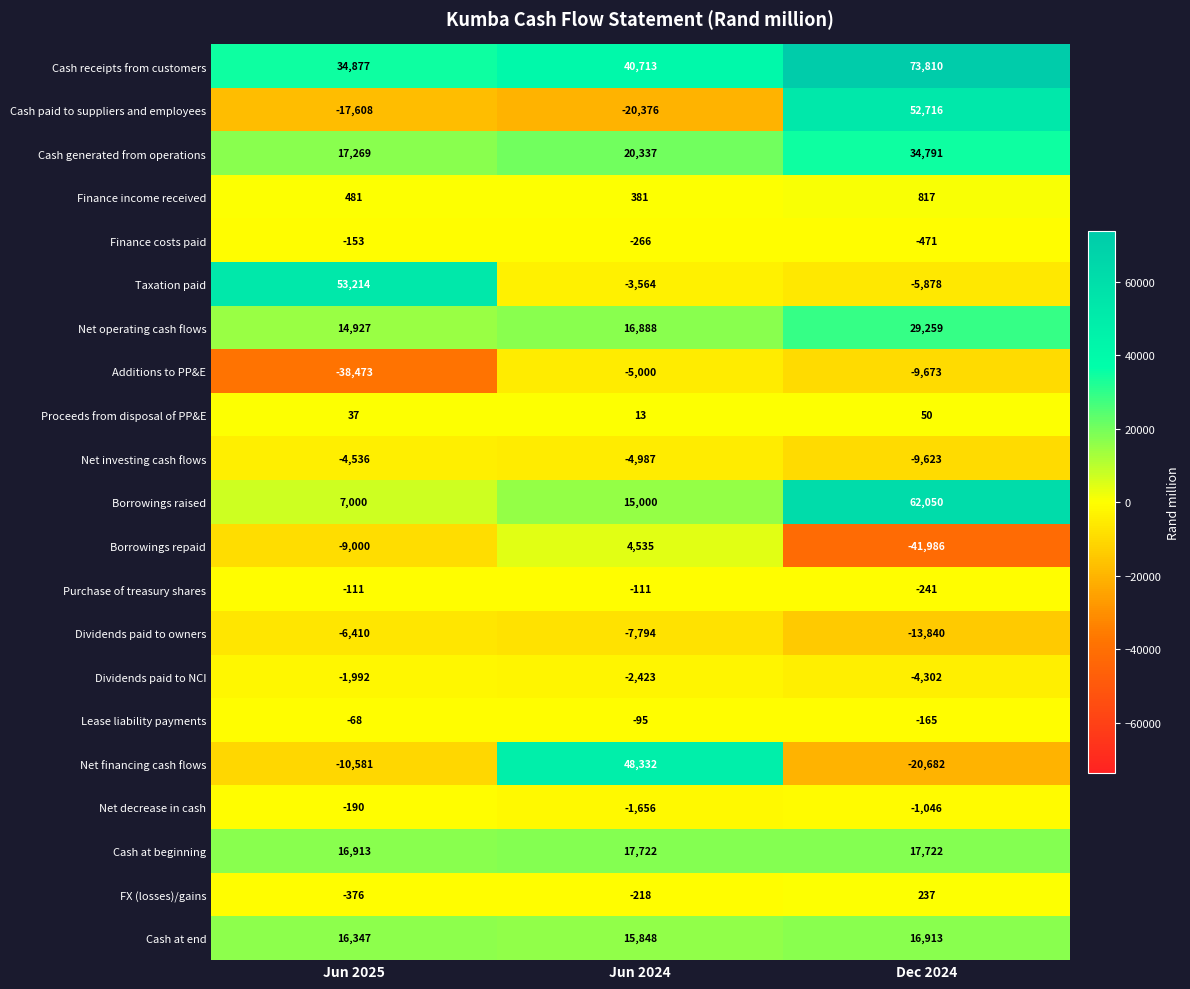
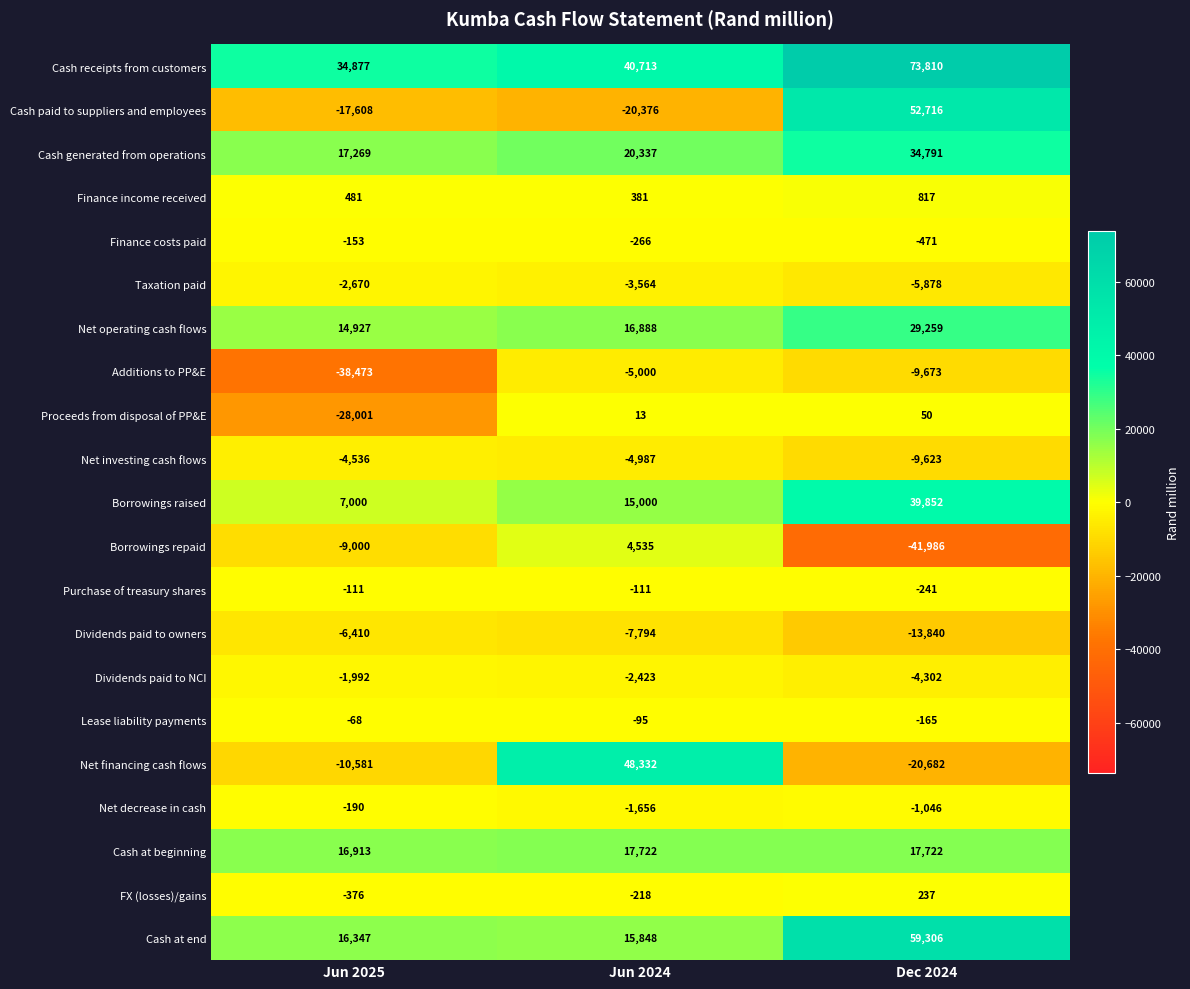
  {
    "Cash receipts from customers": {
      "Jun 2025": "34,877",
      "Jun 2024": "40,713",
      "Dec 2024": "73,810"
    },
    "Cash paid to suppliers and employees": {
      "Jun 2025": "-17,608",
      "Jun 2024": "-20,376",
      "Dec 2024": "52,716"
    },
    "Cash generated from operations": {
      "Jun 2025": "17,269",
      "Jun 2024": "20,337",
      "Dec 2024": "34,791"
    },
    "Finance income received": {
      "Jun 2025": "481",
      "Jun 2024": "381",
      "Dec 2024": "817"
    },
    "Finance costs paid": {
      "Jun 2025": "-153",
      "Jun 2024": "-266",
      "Dec 2024": "-471"
    },
    "Taxation paid": {
-     "Jun 2025": "53,214",
+     "Jun 2025": "-2,670",
      "Jun 2024": "-3,564",
      "Dec 2024": "-5,878"
    },
    "Net operating cash flows": {
      "Jun 2025": "14,927",
      "Jun 2024": "16,888",
      "Dec 2024": "29,259"
    },
    "Additions to PP&E": {
      "Jun 2025": "-38,473",
      "Jun 2024": "-5,000",
      "Dec 2024": "-9,673"
    },
    "Proceeds from disposal of PP&E": {
-     "Jun 2025": "37",
+     "Jun 2025": "-28,001",
      "Jun 2024": "13",
      "Dec 2024": "50"
    },
    "Net investing cash flows": {
      "Jun 2025": "-4,536",
      "Jun 2024": "-4,987",
      "Dec 2024": "-9,623"
    },
    "Borrowings raised": {
      "Jun 2025": "7,000",
      "Jun 2024": "15,000",
-     "Dec 2024": "62,050"
+     "Dec 2024": "39,852"
    },
    "Borrowings repaid": {
      "Jun 2025": "-9,000",
      "Jun 2024": "4,535",
      "Dec 2024": "-41,986"
    },
    "Purchase of treasury shares": {
      "Jun 2025": "-111",
      "Jun 2024": "-111",
      "Dec 2024": "-241"
    },
    "Dividends paid to owners": {
      "Jun 2025": "-6,410",
      "Jun 2024": "-7,794",
      "Dec 2024": "-13,840"
    },
    "Dividends paid to NCI": {
      "Jun 2025": "-1,992",
      "Jun 2024": "-2,423",
      "Dec 2024": "-4,302"
    },
    "Lease liability payments": {
      "Jun 2025": "-68",
      "Jun 2024": "-95",
      "Dec 2024": "-165"
    },
    "Net financing cash flows": {
      "Jun 2025": "-10,581",
      "Jun 2024": "48,332",
      "Dec 2024": "-20,682"
    },
    "Net decrease in cash": {
      "Jun 2025": "-190",
      "Jun 2024": "-1,656",
      "Dec 2024": "-1,046"
    },
    "Cash at beginning": {
      "Jun 2025": "16,913",
      "Jun 2024": "17,722",
      "Dec 2024": "17,722"
    },
    "FX (losses)/gains": {
      "Jun 2025": "-376",
      "Jun 2024": "-218",
      "Dec 2024": "237"
    },
    "Cash at end": {
      "Jun 2025": "16,347",
      "Jun 2024": "15,848",
-     "Dec 2024": "16,913"
+     "Dec 2024": "59,306"
    }
  }
